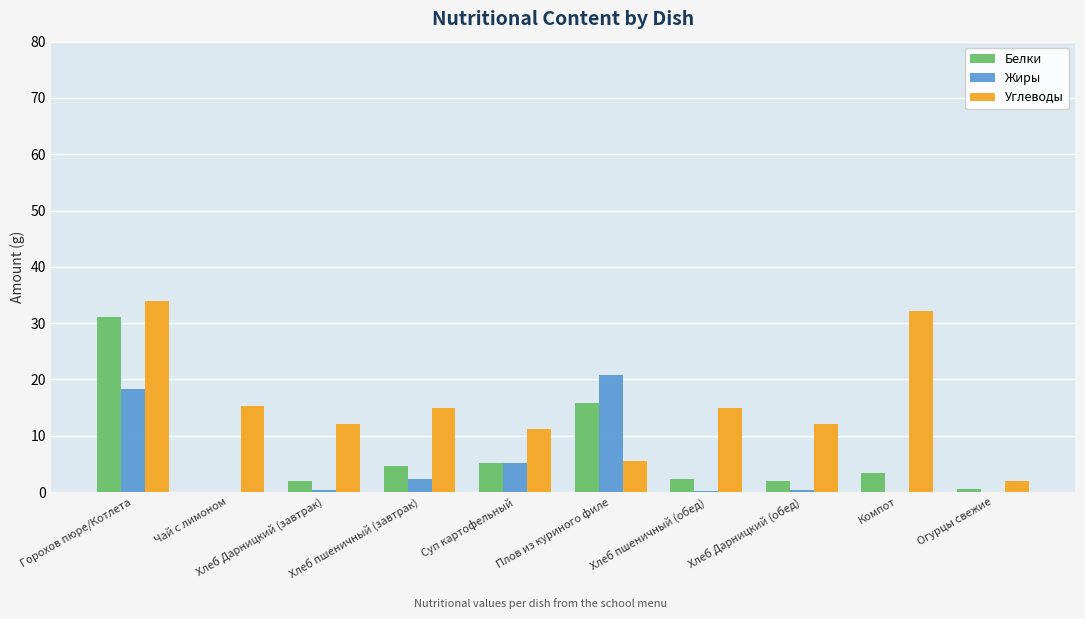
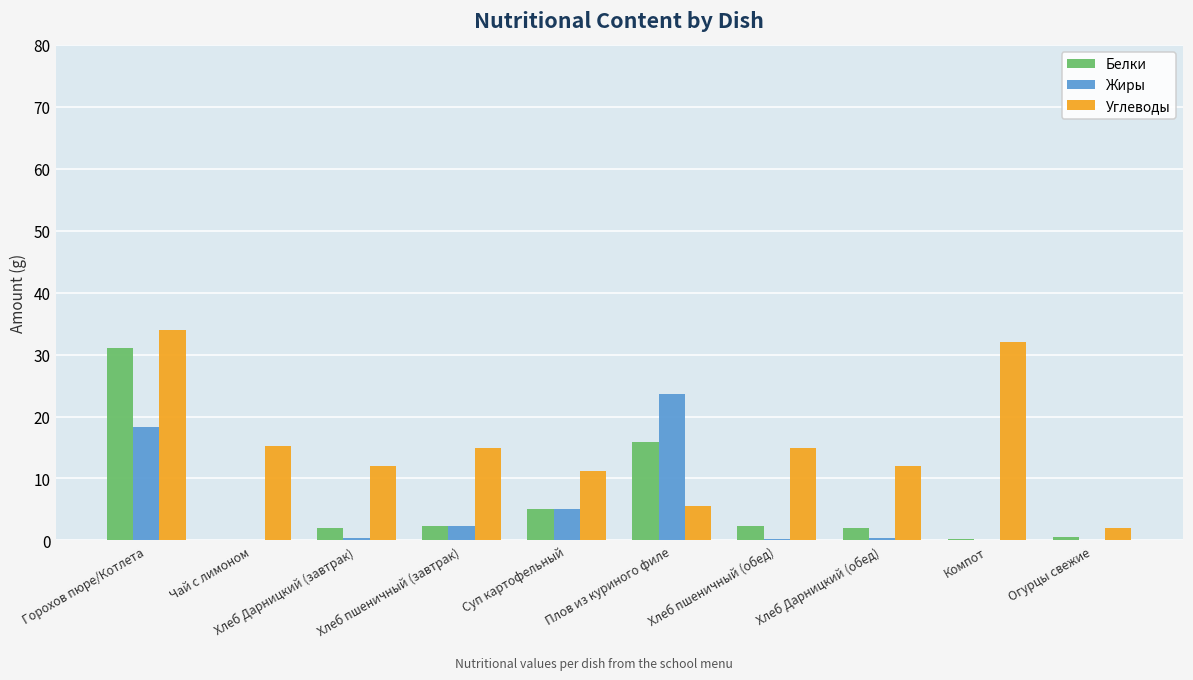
  {
    "Белки": {
      "Горохов пюре/Котлета": 31,
      "Хлеб Дарницкий (завтрак)": 2,
-     "Хлеб пшеничный (завтрак)": 5,
+     "Хлеб пшеничный (завтрак)": 2,
      "Суп картофельный": 5,
      "Плов из куриного филе": 16,
      "Хлеб пшеничный (обед)": 2,
      "Хлеб Дарницкий (обед)": 2,
-     "Компот": 3,
+     "Компот": 0,
      "Огурцы свежие": 0
    },
    "Жиры": {
      "Горохов пюре/Котлета": 18,
      "Хлеб пшеничный (завтрак)": 2,
      "Суп картофельный": 5,
-     "Плов из куриного филе": 21,
+     "Плов из куриного филе": 24,
      "Компот": 0
    },
    "Углеводы": {
      "Горохов пюре/Котлета": 34,
      "Чай с лимоном": 15,
      "Хлеб Дарницкий (завтрак)": 12,
      "Хлеб пшеничный (завтрак)": 15,
      "Суп картофельный": 11,
      "Плов из куриного филе": 5,
      "Хлеб пшеничный (обед)": 15,
      "Хлеб Дарницкий (обед)": 12,
      "Компот": 32,
      "Огурцы свежие": 2
    }
  }
